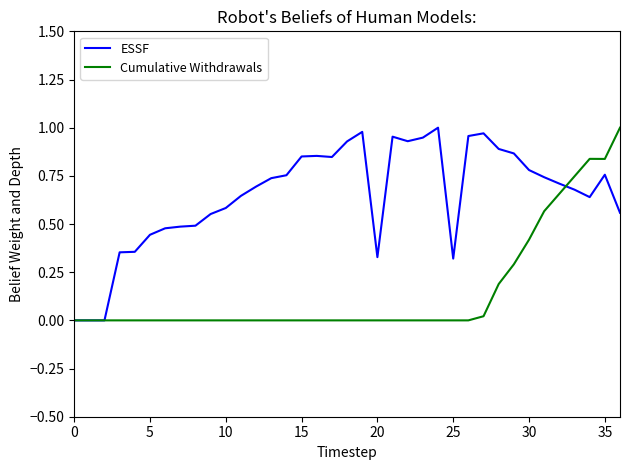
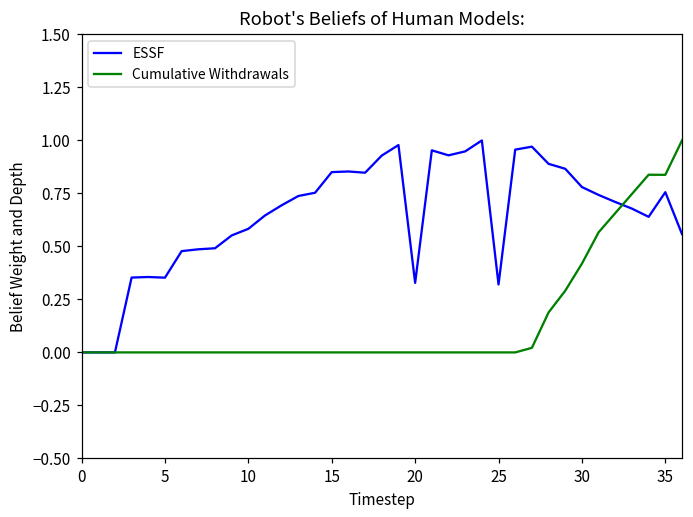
  {
    "ESSF": {
-     "5": 0.44,
+     "5": 0.35,
      "10": 0.58,
      "15": 0.85,
      "20": 0.33,
      "25": 0.32,
      "30": 0.78,
      "35": 0.76
    },
    "Cumulative Withdrawals": {
      "5": 0.00,
      "10": 0.00,
      "15": 0.00,
      "20": 0.00,
      "25": 0.00,
      "30": 0.42,
      "35": 0.84
    }
  }
